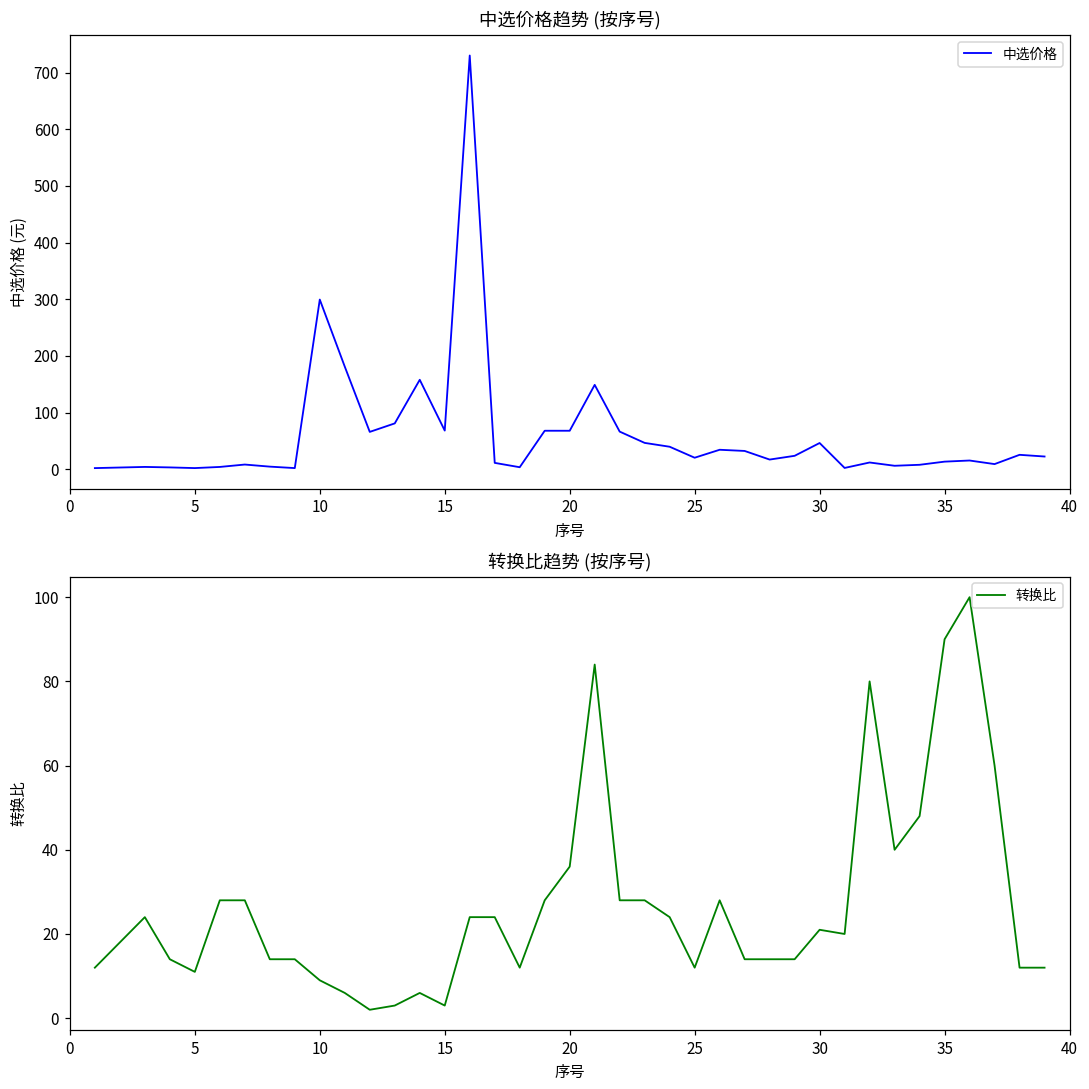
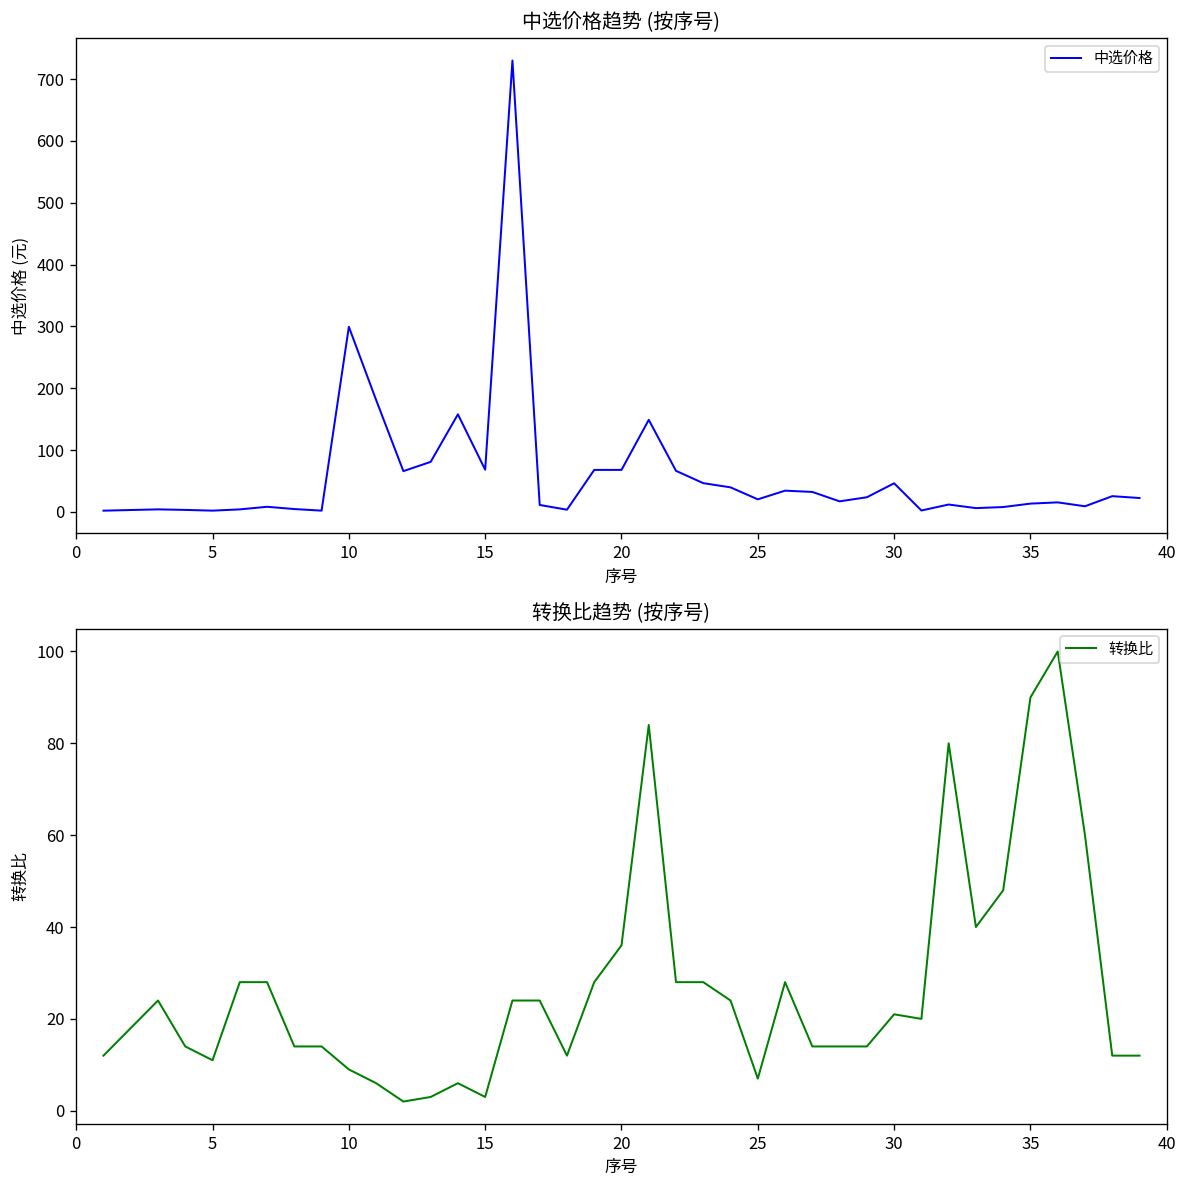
  {
    "中选价格趋势 (按序号)": {
      "5": 0,
      "10": 300,
      "15": 70,
      "20": 70,
      "25": 20,
      "30": 50,
      "35": 10
    },
    "转换比趋势 (按序号)": {
      "5": 11,
      "10": 9,
      "15": 3,
      "20": 36,
-     "25": 12,
+     "25": 7,
      "30": 21,
      "35": 90
    }
  }
